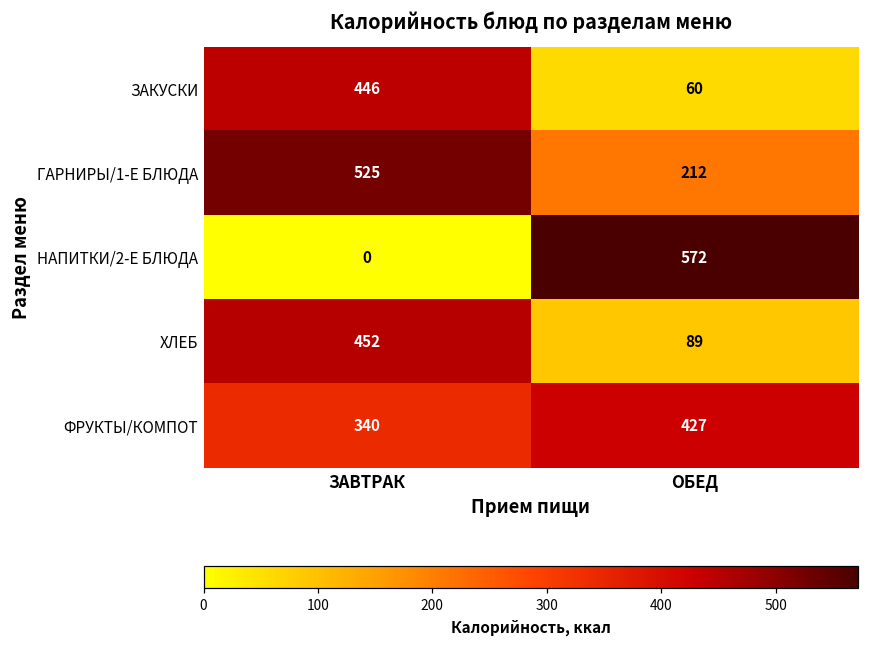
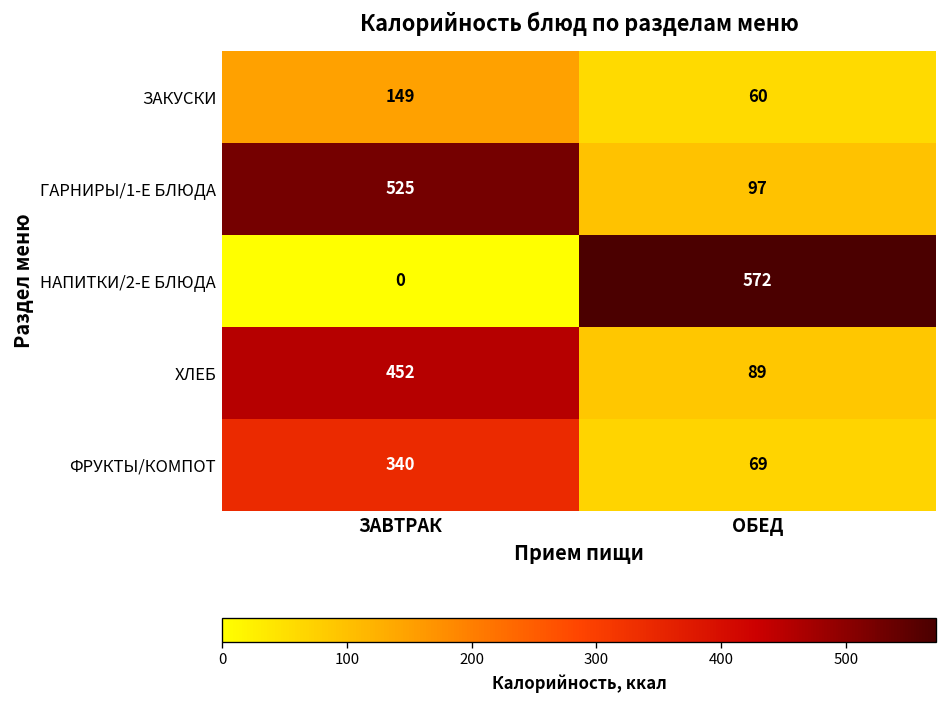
  {
    "ЗАКУСКИ": {
-     "ЗАВТРАК": 446,
+     "ЗАВТРАК": 149,
      "ОБЕД": 60
    },
    "ГАРНИРЫ/1-Е БЛЮДА": {
      "ЗАВТРАК": 525,
-     "ОБЕД": 212
+     "ОБЕД": 97
    },
    "НАПИТКИ/2-Е БЛЮДА": {
      "ЗАВТРАК": 0,
      "ОБЕД": 572
    },
    "ХЛЕБ": {
      "ЗАВТРАК": 452,
      "ОБЕД": 89
    },
    "ФРУКТЫ/КОМПОТ": {
      "ЗАВТРАК": 340,
-     "ОБЕД": 427
+     "ОБЕД": 69
    }
  }
